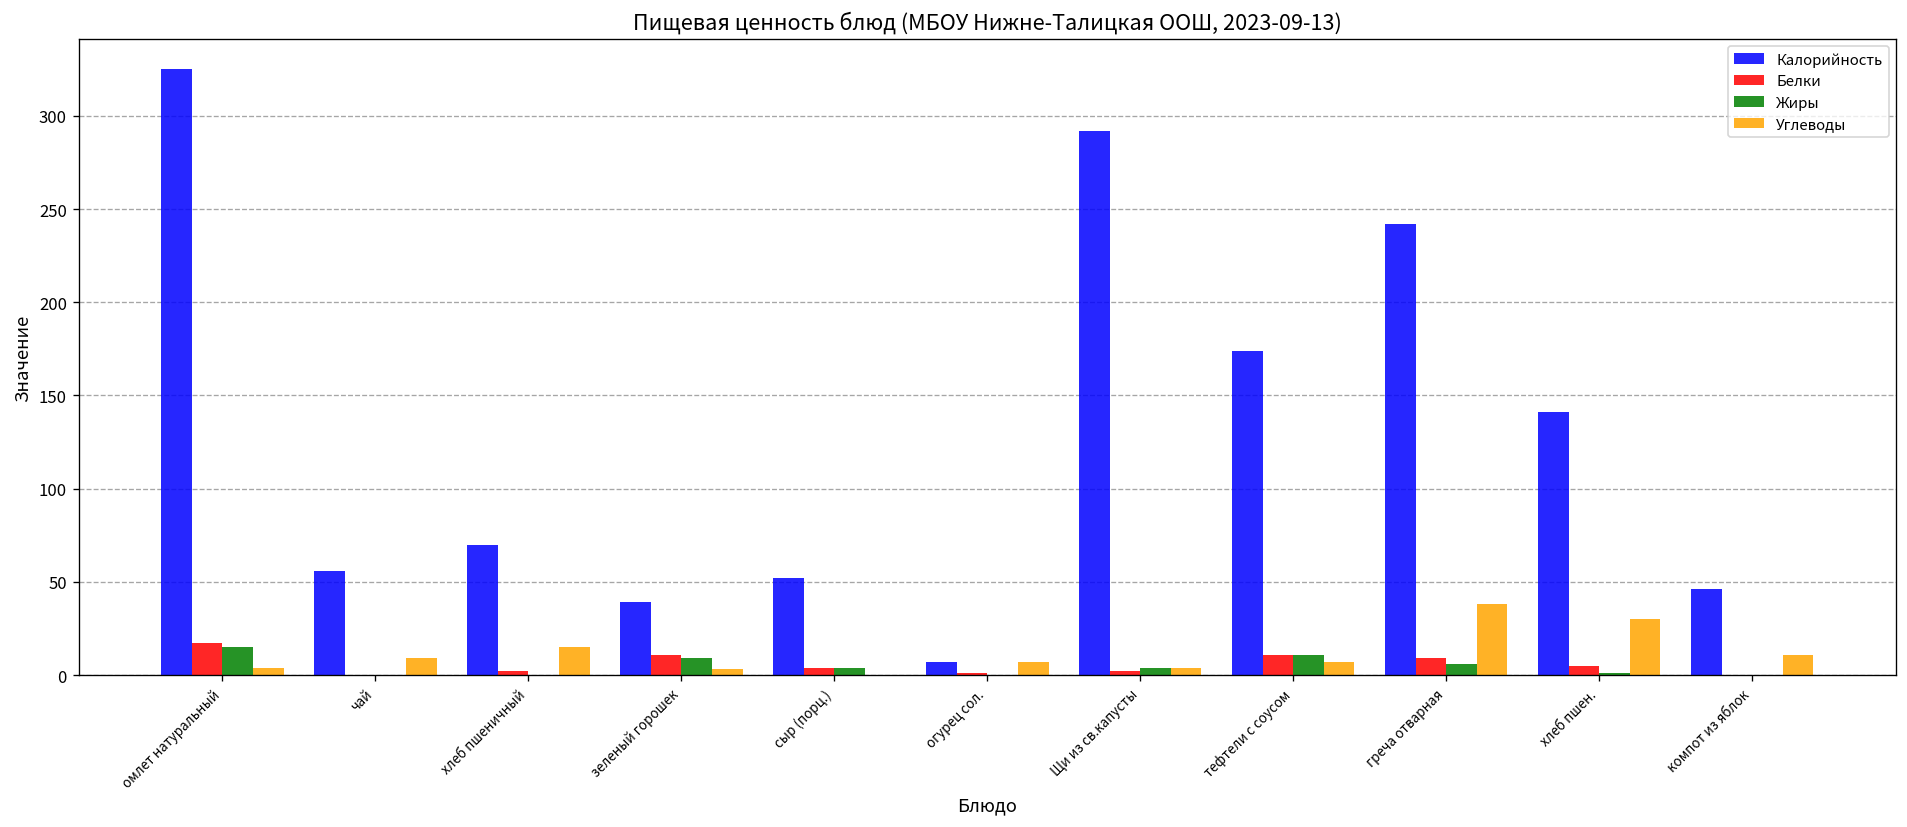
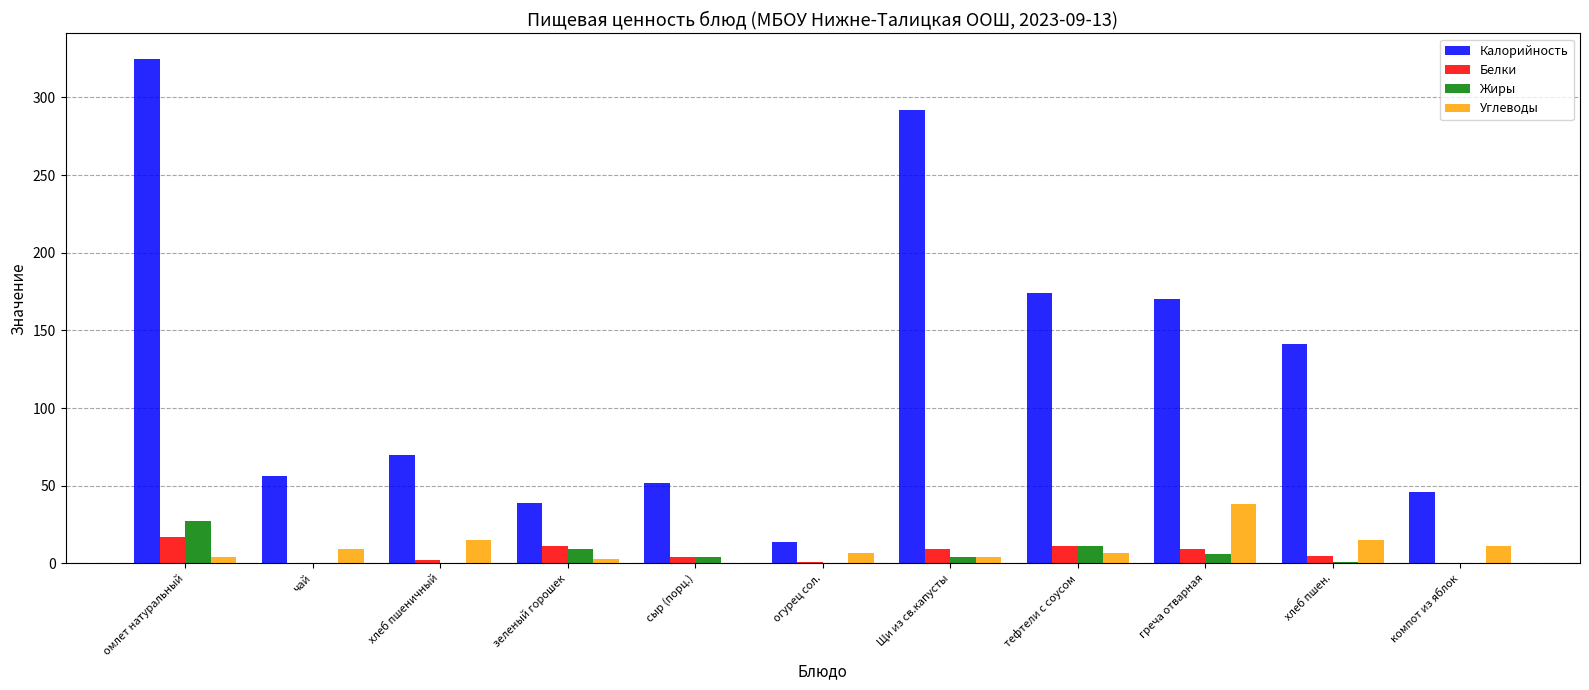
  {
    "Калорийность": {
      "омлет натуральный": 325,
      "чай": 56,
      "хлеб пшеничный": 70,
      "зеленый горошек": 39,
      "сыр (порц.)": 52,
-     "огурец сол.": 7,
+     "огурец сол.": 14,
      "Щи из св.капусты": 292,
      "тефтели с соусом": 174,
-     "греча отварная": 242,
+     "греча отварная": 170,
      "хлеб пшен.": 141,
      "компот из яблок": 46
    },
    "Белки": {
      "омлет натуральный": 17,
      "чай": 0,
      "хлеб пшеничный": 2,
      "зеленый горошек": 11,
      "сыр (порц.)": 4,
-     "Щи из св.капусты": 2,
+     "Щи из св.капусты": 9,
      "тефтели с соусом": 11,
      "греча отварная": 9,
      "хлеб пшен.": 5,
      "компот из яблок": 0
    },
    "Жиры": {
-     "омлет натуральный": 15,
+     "омлет натуральный": 27,
      "чай": 0,
      "хлеб пшеничный": 0,
      "зеленый горошек": 9,
      "сыр (порц.)": 4,
      "огурец сол.": 0,
      "Щи из св.капусты": 4,
      "тефтели с соусом": 11,
      "греча отварная": 6,
      "компот из яблок": 0
    },
    "Углеводы": {
      "омлет натуральный": 4,
      "чай": 9,
      "хлеб пшеничный": 15,
      "зеленый горошек": 3,
      "сыр (порц.)": 0,
      "огурец сол.": 7,
      "Щи из св.капусты": 4,
      "тефтели с соусом": 7,
      "греча отварная": 38,
-     "хлеб пшен.": 30,
+     "хлеб пшен.": 15,
      "компот из яблок": 11
    }
  }
